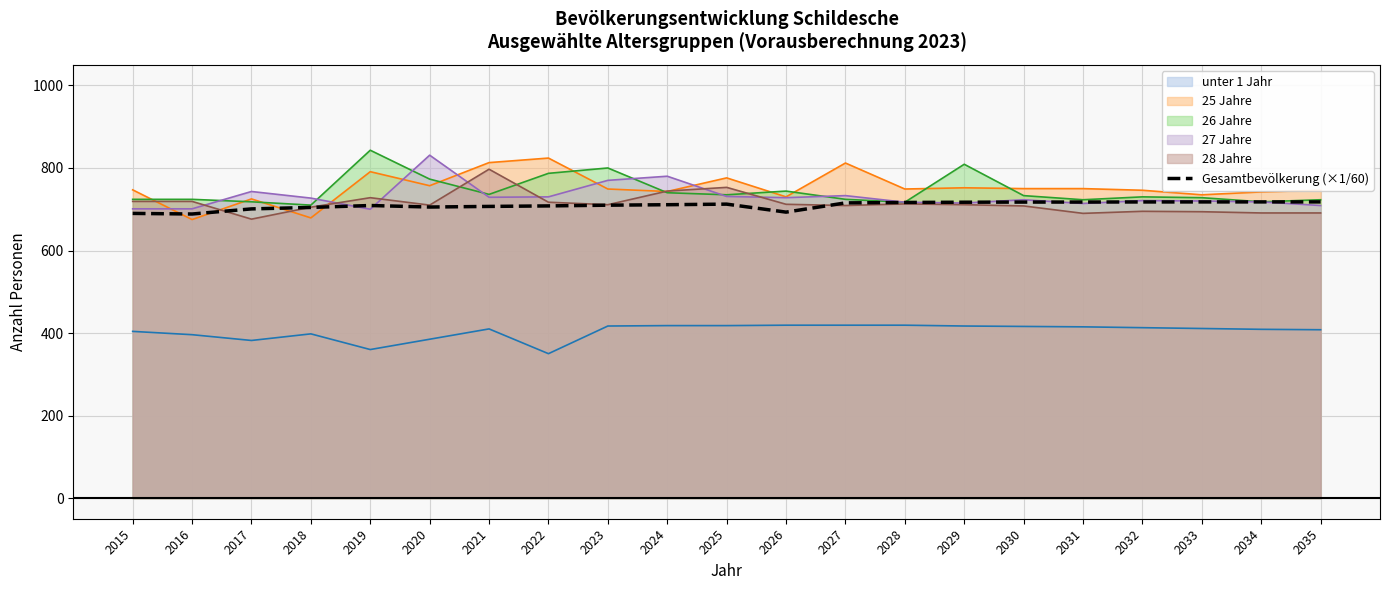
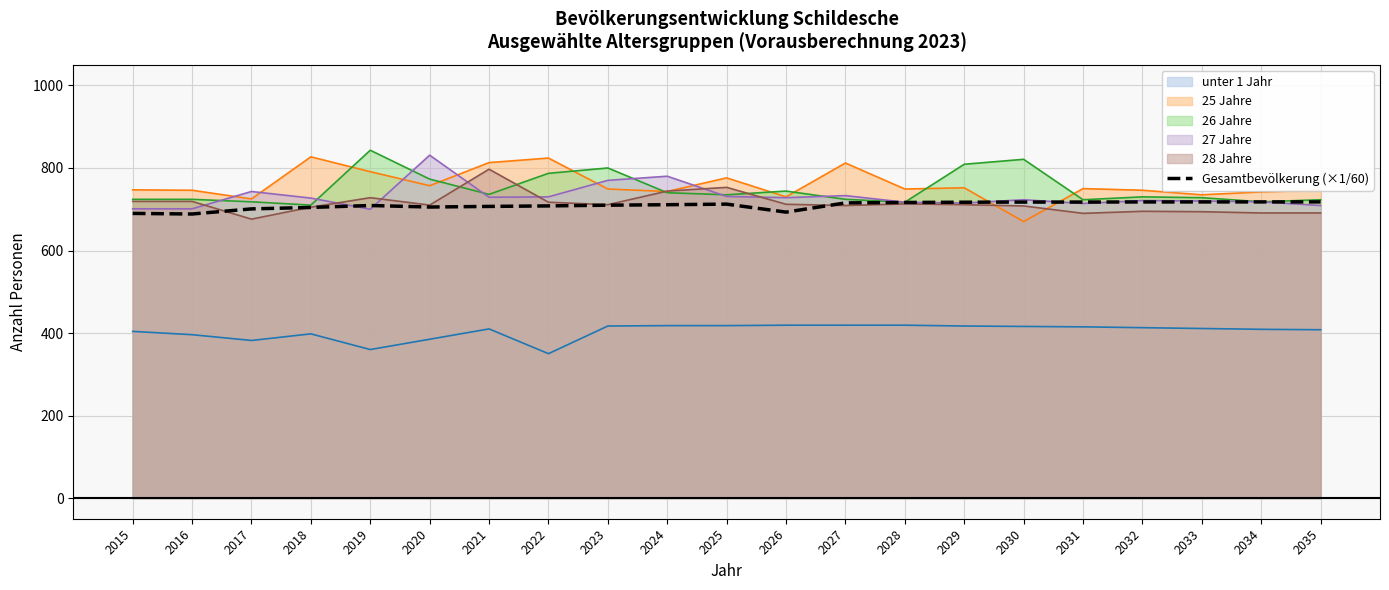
  {
    "25 Jahre": {
      "2015": 750,
-     "2016": 680,
+     "2016": 750,
      "2017": 730,
-     "2018": 680,
+     "2018": 830,
      "2019": 790,
      "2020": 760,
      "2021": 810,
      "2022": 820,
      "2023": 750,
      "2025": 780,
      "2027": 810,
      "2028": 750,
      "2029": 750,
-     "2030": 750,
+     "2030": 670,
      "2031": 750,
      "2032": 750,
      "2033": 740,
      "2034": 740
    },
    "26 Jahre": {
      "2017": 720,
      "2019": 840,
      "2020": 770,
      "2021": 740,
      "2022": 790,
      "2023": 800,
      "2026": 740,
      "2027": 720,
      "2029": 810,
-     "2030": 730,
+     "2030": 820,
      "2032": 730,
      "2033": 730
    },
    "Gesamtbevölkerung (×1/60)": {
      "2015": 690,
      "2016": 690,
      "2017": 700,
      "2019": 710,
      "2021": 710,
      "2022": 710,
      "2024": 710,
      "2025": 710,
      "2026": 690,
      "2027": 720
    }
  }
